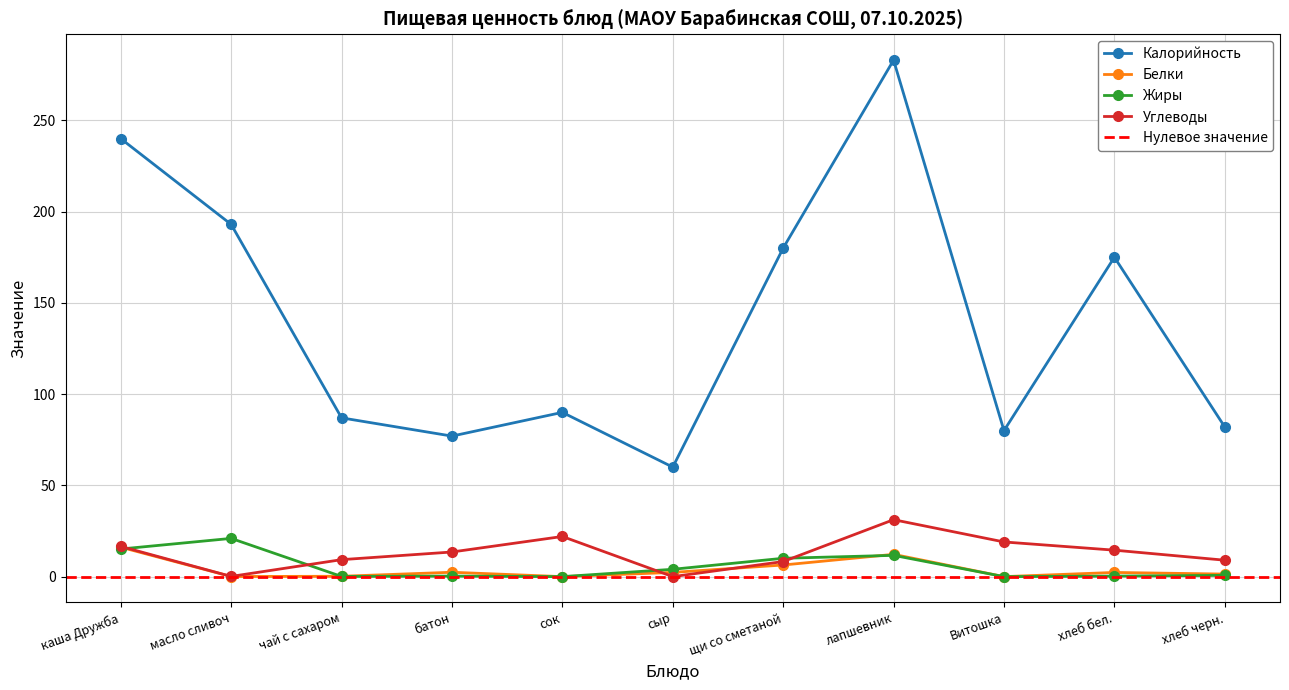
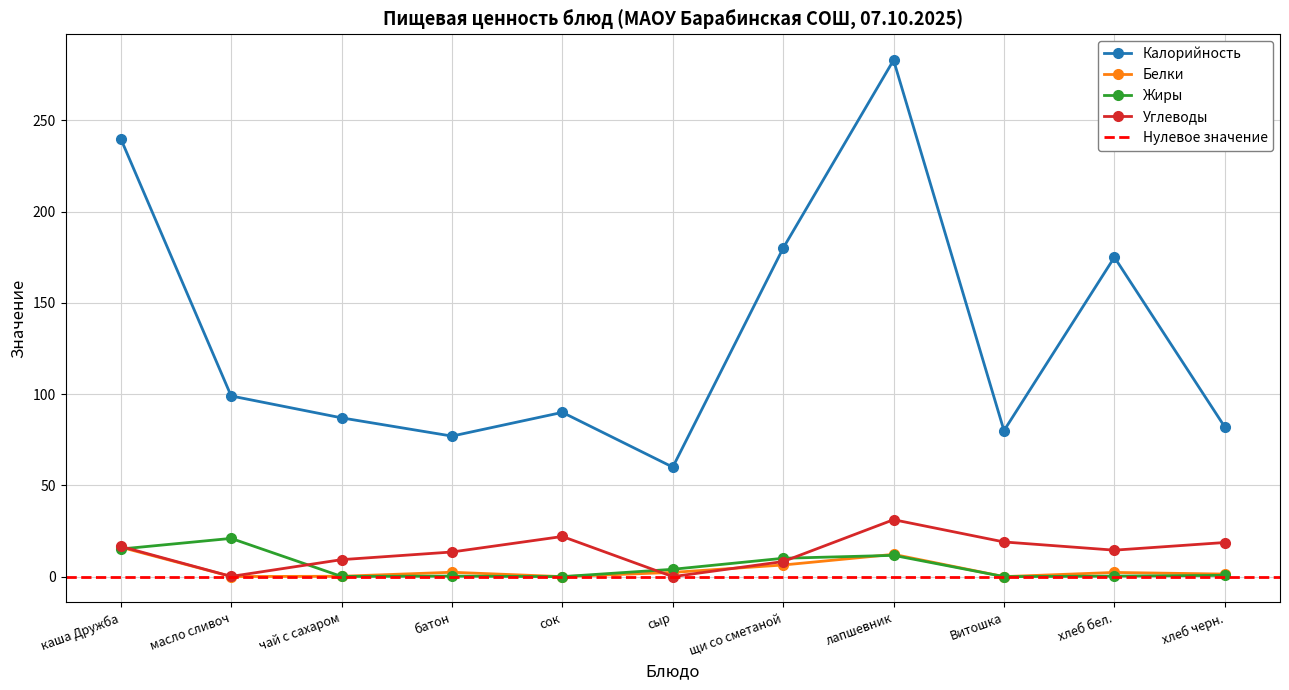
  {
    "Калорийность": {
      "каша Дружба": 240,
-     "масло сливоч": 193,
+     "масло сливоч": 99,
      "чай с сахаром": 87,
      "батон": 77,
      "сок": 90,
      "сыр": 60,
      "щи со сметаной": 180,
      "лапшевник": 283,
      "Витошка": 80,
      "хлеб бел.": 175,
      "хлеб черн.": 82
    },
    "Белки": {
      "батон": 2,
      "сыр": 2,
      "щи со сметаной": 6,
      "хлеб бел.": 2
    },
    "Жиры": {
      "масло сливоч": 21,
      "батон": 0,
      "сыр": 4,
      "щи со сметаной": 10,
      "хлеб бел.": 0
    },
    "Углеводы": {
      "чай с сахаром": 9,
      "батон": 14,
      "сок": 22,
      "сыр": 0,
      "щи со сметаной": 8,
      "лапшевник": 31,
      "Витошка": 19,
      "хлеб бел.": 15,
-     "хлеб черн.": 9
+     "хлеб черн.": 19
    }
  }
